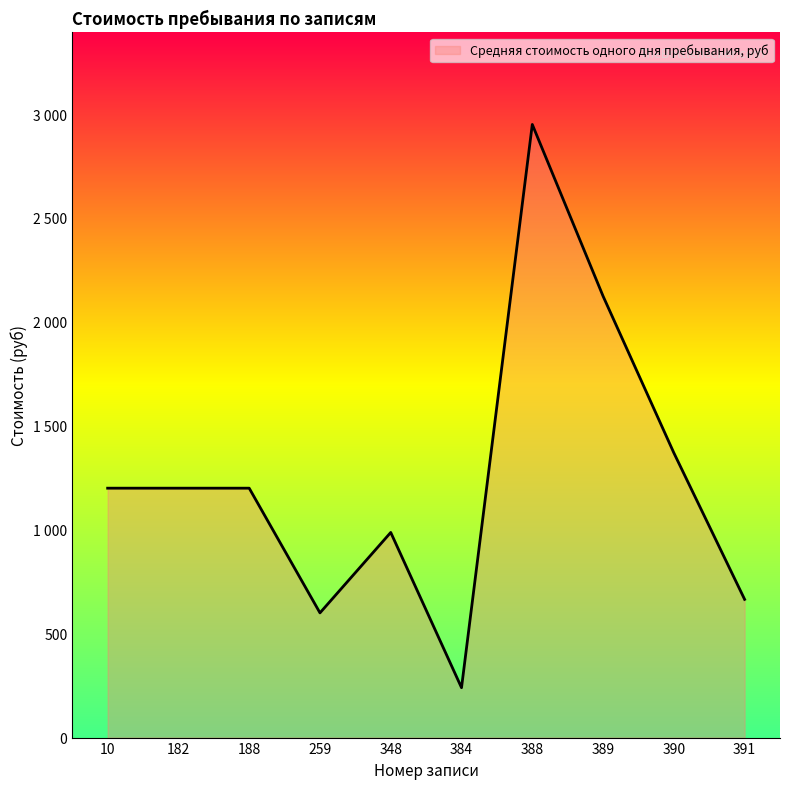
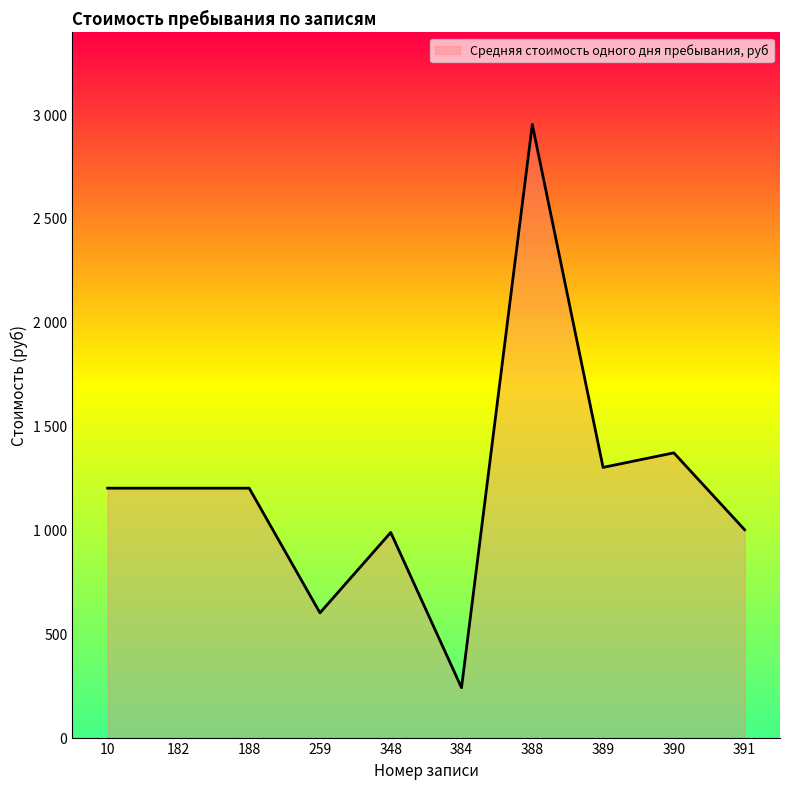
  {
    "10": 1200,
    "182": 1200,
    "188": 1200,
    "259": 600,
    "348": 990,
    "384": 240,
    "388": 2950,
-   "389": 2120,
+   "389": 1300,
    "390": 1370,
-   "391": 670
+   "391": 1000
  }
